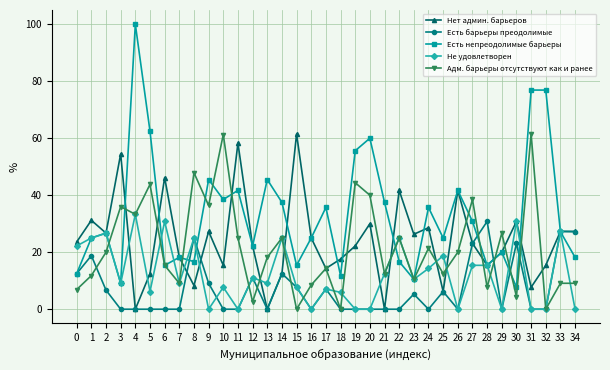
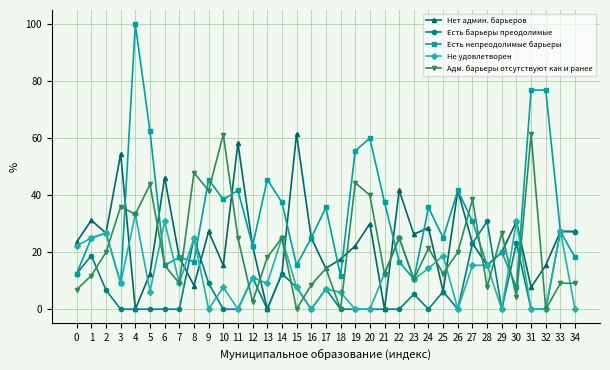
  {
    "Адм. барьеры отсутствуют как и ранее": {
      "0": 7,
      "1": 12,
      "2": 20,
      "3": 36,
      "5": 44,
      "8": 48,
-     "9": 36,
+     "9": 42,
      "10": 61,
      "11": 25,
      "12": 3,
      "13": 18,
      "15": 0,
      "16": 9,
      "19": 44,
      "20": 40,
      "24": 21,
      "25": 13,
      "26": 20,
      "27": 39,
      "28": 8,
      "29": 27,
      "30": 4,
      "31": 62,
      "33": 9,
      "34": 9
    }
  }
